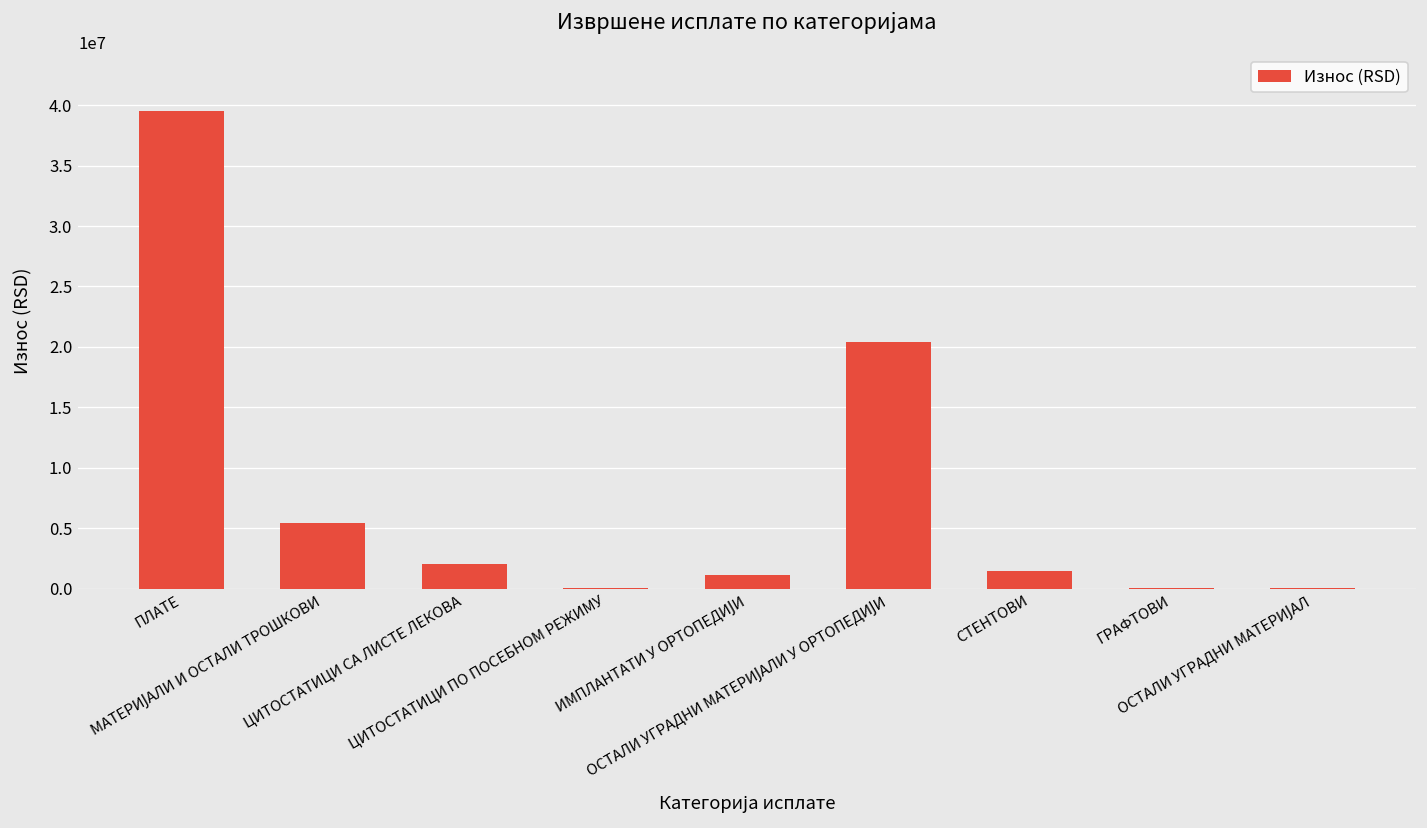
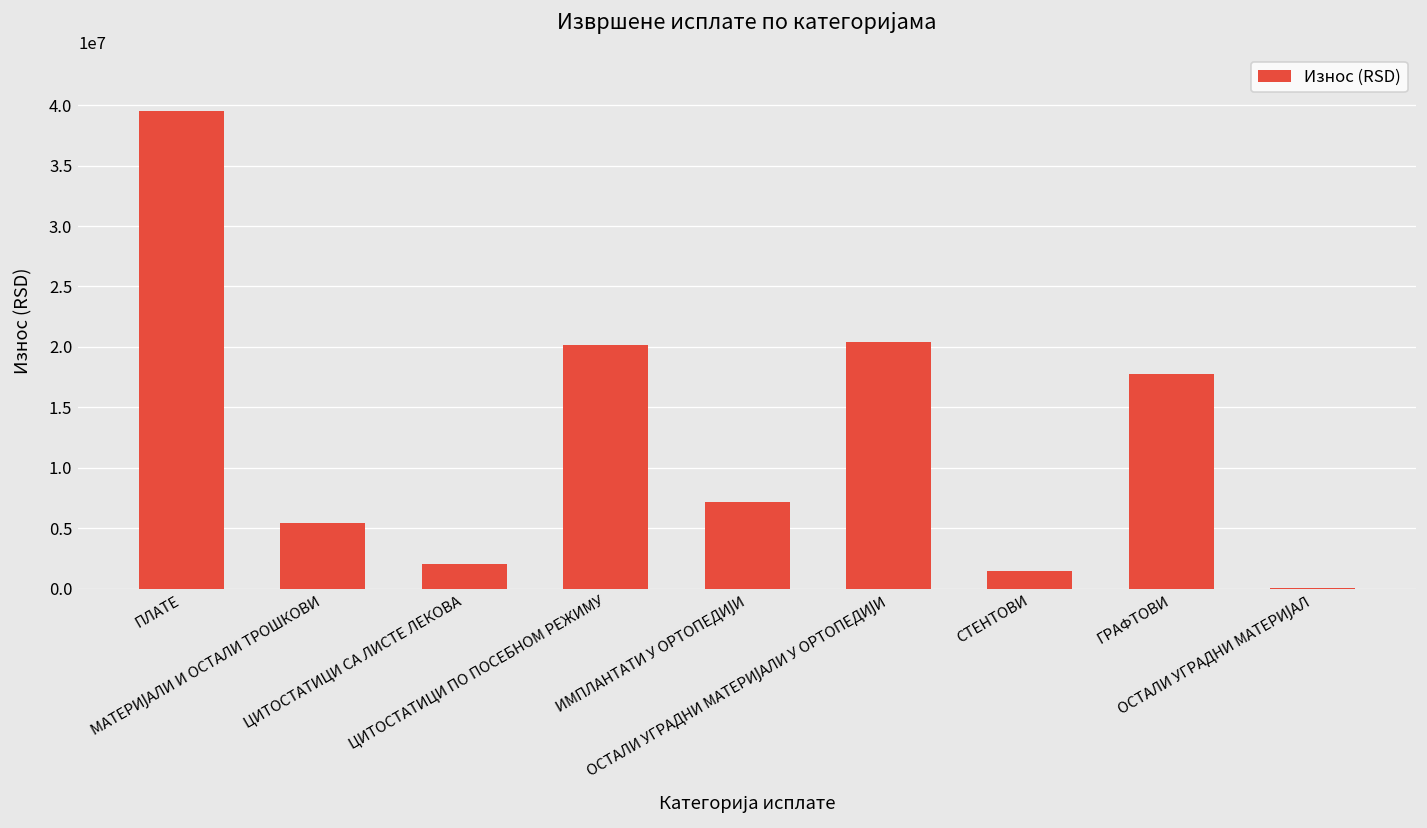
  {
    "ПЛАТЕ": 39500000,
    "МАТЕРИЈАЛИ И ОСТАЛИ ТРОШКОВИ": 5400000,
    "ЦИТОСТАТИЦИ СА ЛИСТЕ ЛЕКОВА": 2000000,
-   "ЦИТОСТАТИЦИ ПО ПОСЕБНОМ РЕЖИМУ": 100000,
-   "ИМПЛАНТАТИ У ОРТОПЕДИЈИ": 1100000,
+   "ЦИТОСТАТИЦИ ПО ПОСЕБНОМ РЕЖИМУ": 20200000,
+   "ИМПЛАНТАТИ У ОРТОПЕДИЈИ": 7200000,
    "ОСТАЛИ УГРАДНИ МАТЕРИЈАЛИ У ОРТОПЕДИЈИ": 20400000,
    "СТЕНТОВИ": 1400000,
-   "ГРАФТОВИ": 100000
+   "ГРАФТОВИ": 17800000
  }
